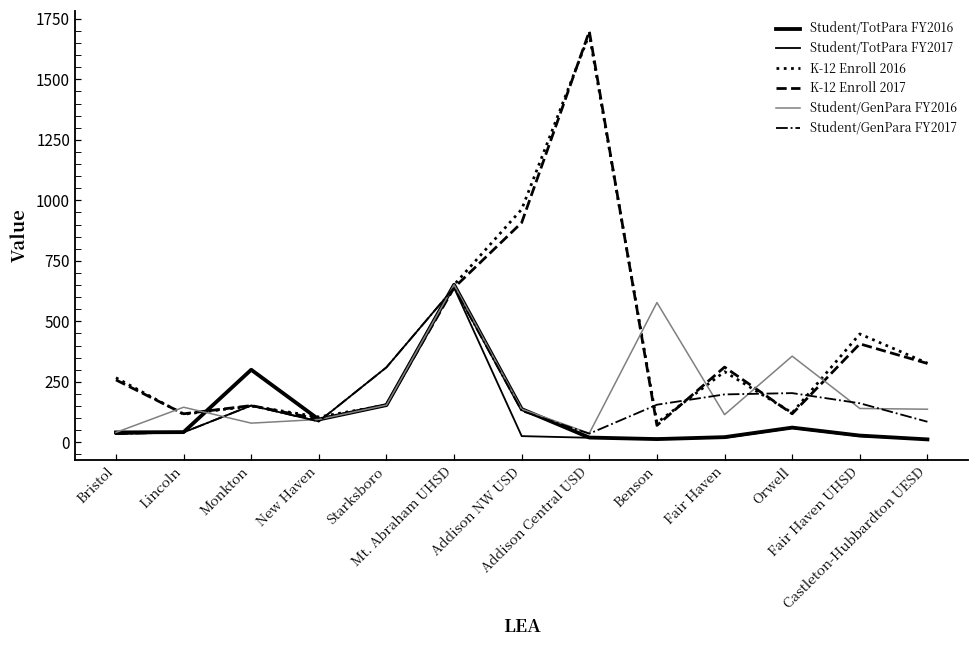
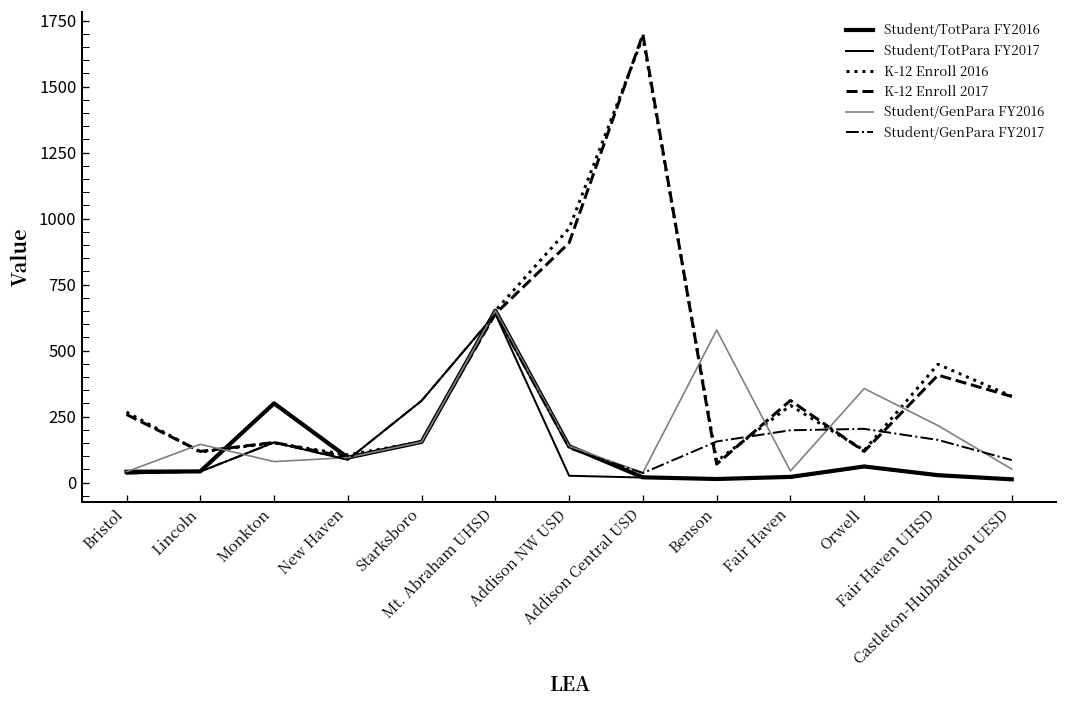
  {
    "Student/GenPara FY2016": {
      "Lincoln": 150,
      "Monkton": 80,
      "Benson": 580,
-     "Fair Haven": 110,
+     "Fair Haven": 40,
      "Orwell": 360,
-     "Fair Haven UHSD": 140,
-     "Castleton-Hubbardton UESD": 140
+     "Fair Haven UHSD": 220,
+     "Castleton-Hubbardton UESD": 50
    }
  }
